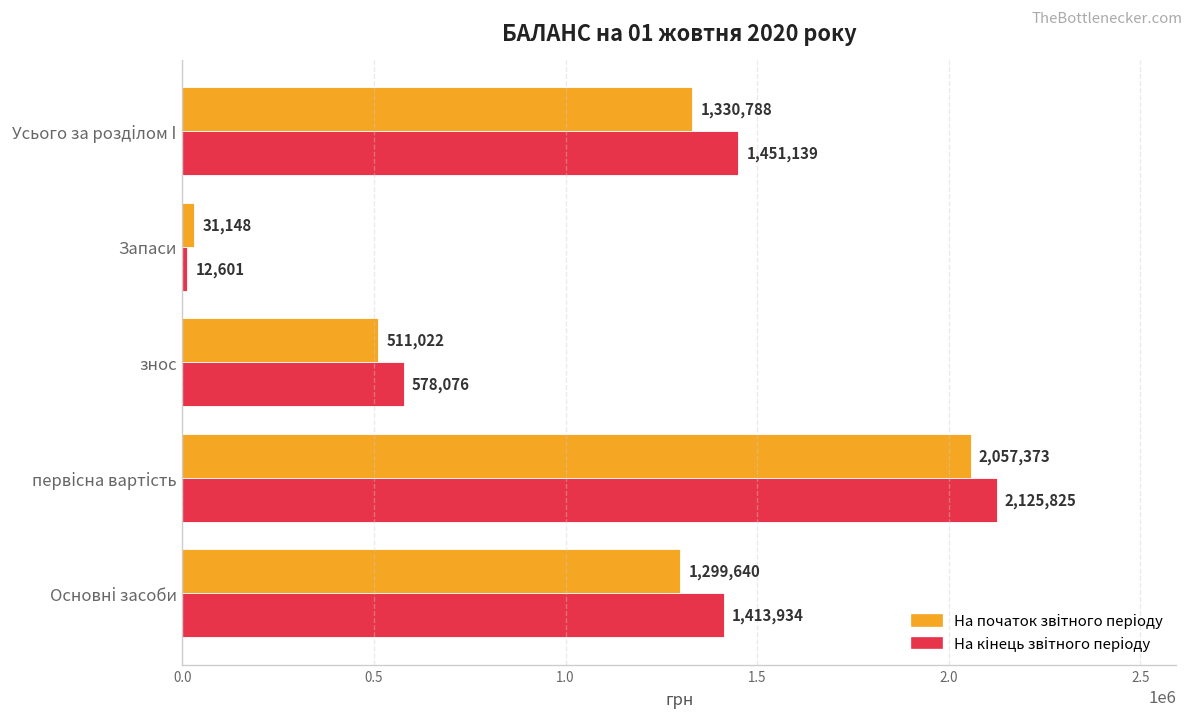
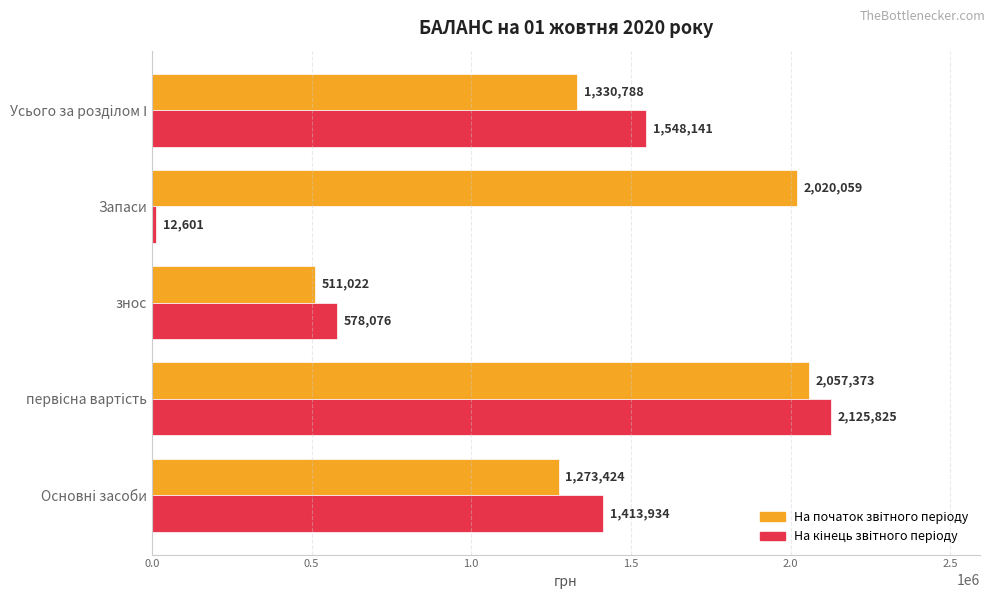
  {
    "На початок звітного періоду": {
      "Усього за розділом І": "1,330,788",
-     "Запаси": "31,148",
+     "Запаси": "2,020,059",
      "знос": "511,022",
      "первісна вартість": "2,057,373",
-     "Основні засоби": "1,299,640"
+     "Основні засоби": "1,273,424"
    },
    "На кінець звітного періоду": {
-     "Усього за розділом І": "1,451,139",
+     "Усього за розділом І": "1,548,141",
      "Запаси": "12,601",
      "знос": "578,076",
      "первісна вартість": "2,125,825",
      "Основні засоби": "1,413,934"
    }
  }
